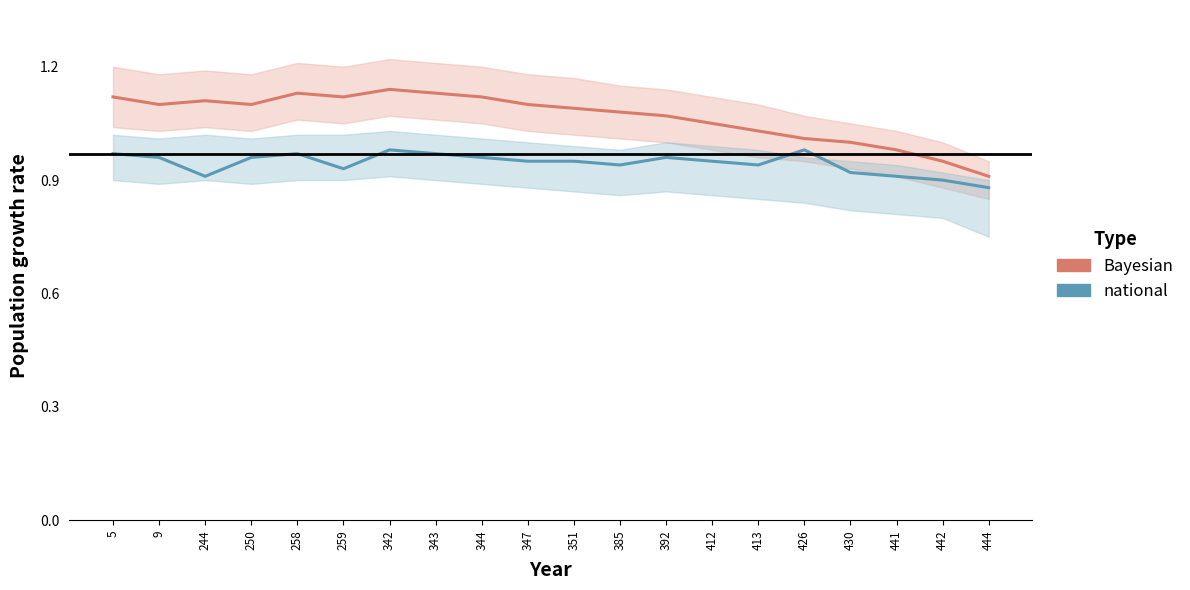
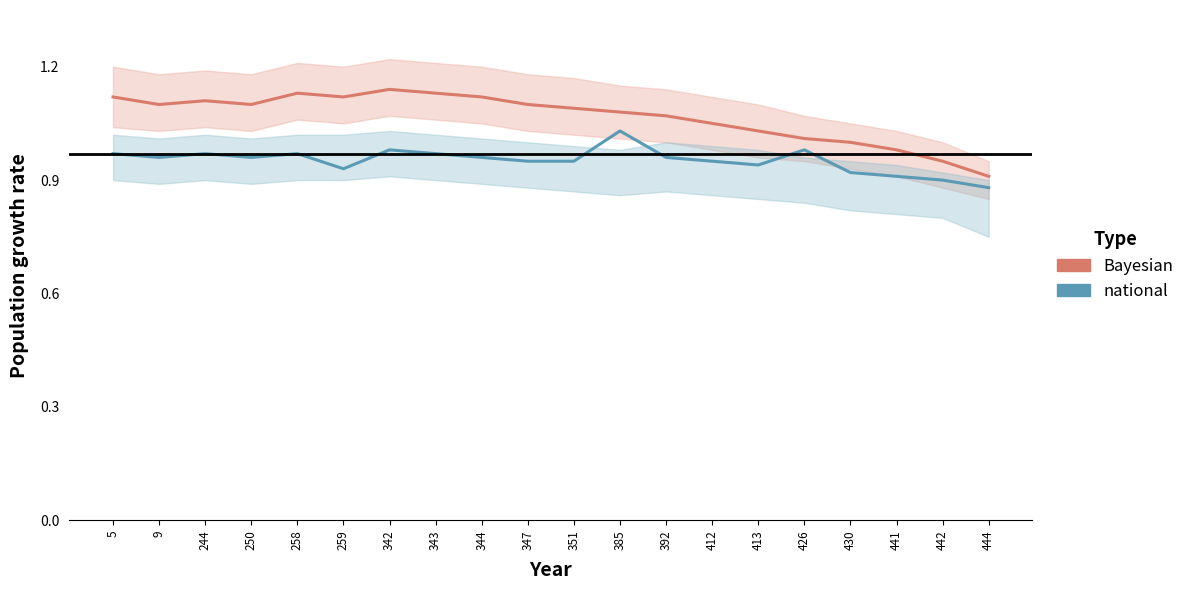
  {
    "national": {
      "5": 0.97,
      "9": 0.96,
-     "244": 0.91,
+     "244": 0.97,
      "250": 0.96,
      "258": 0.97,
      "259": 0.93,
      "342": 0.98,
      "343": 0.97,
      "344": 0.96,
      "347": 0.95,
      "351": 0.95,
-     "385": 0.94,
+     "385": 1.03,
      "392": 0.96,
      "412": 0.95,
      "413": 0.94,
      "426": 0.98,
      "430": 0.92,
      "441": 0.91,
      "442": 0.90,
      "444": 0.88
    }
  }
